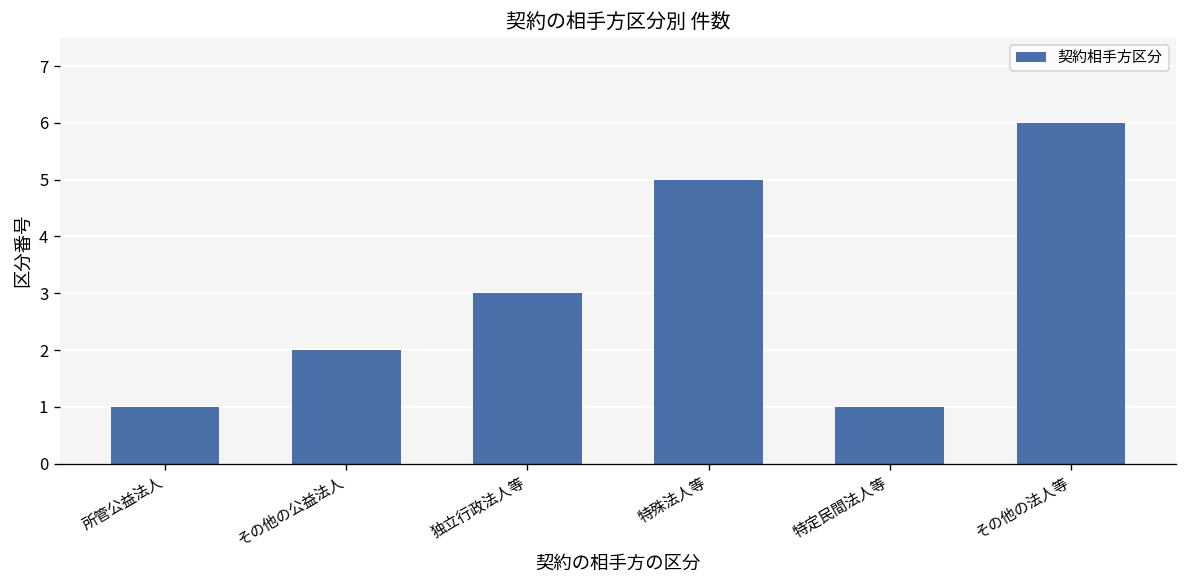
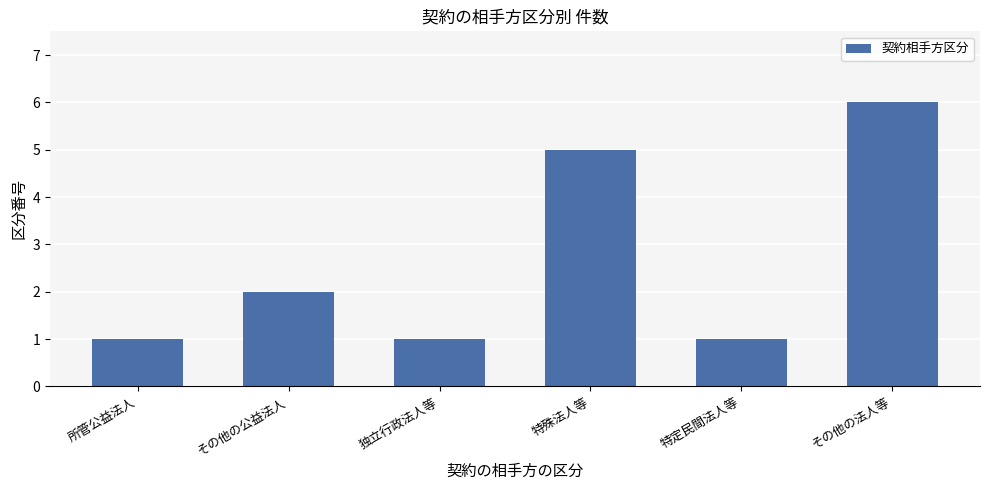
  {
    "所管公益法人": 1,
    "その他の公益法人": 2,
-   "独立行政法人等": 3,
+   "独立行政法人等": 1,
    "特殊法人等": 5,
    "特定民間法人等": 1,
    "その他の法人等": 6
  }
